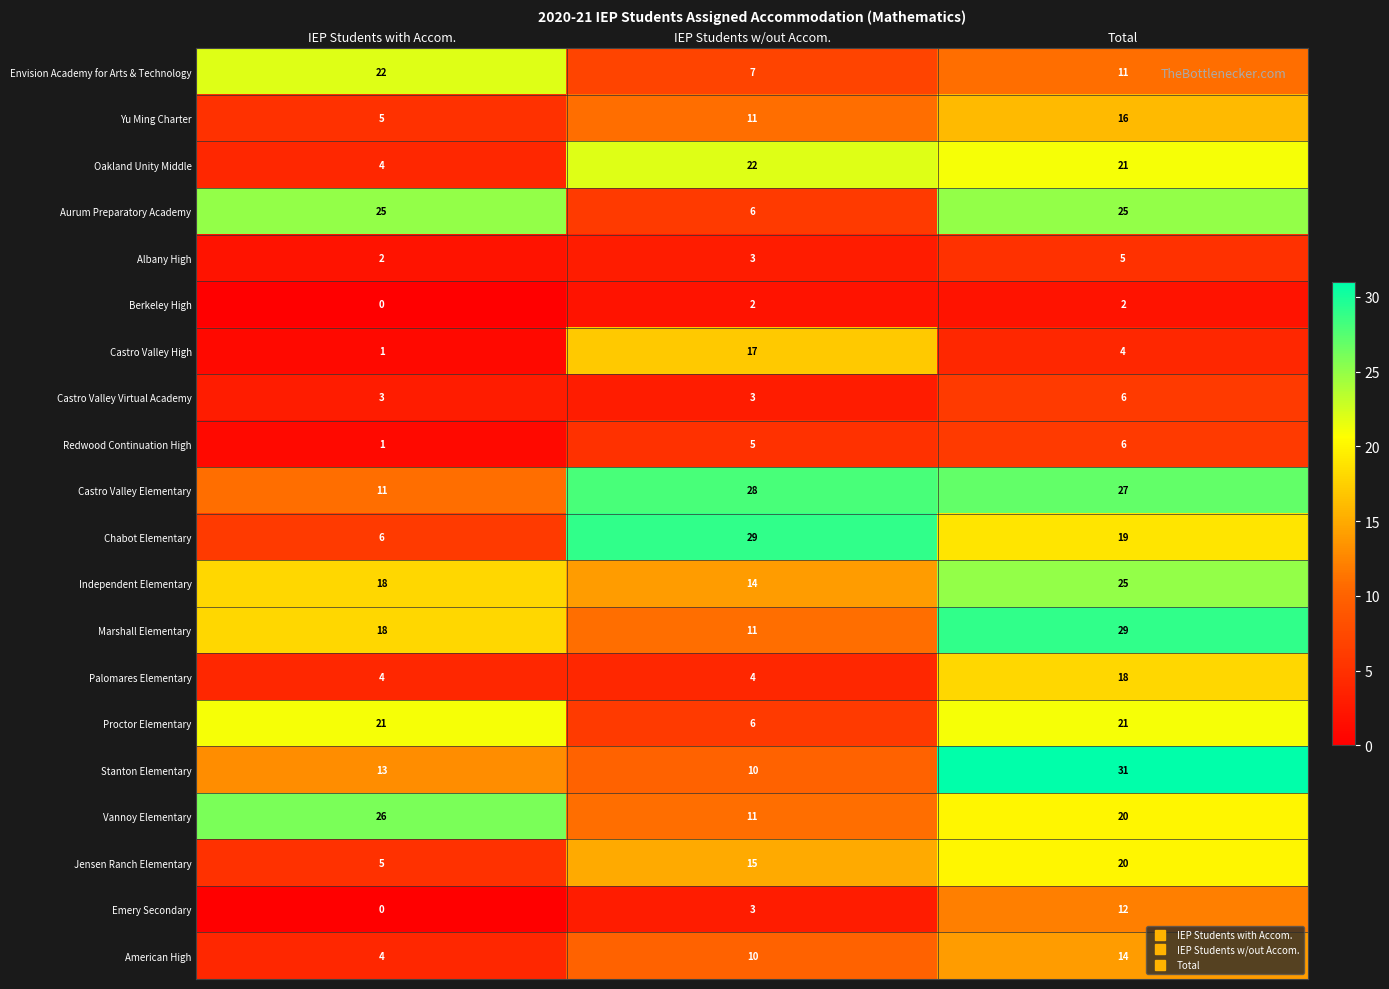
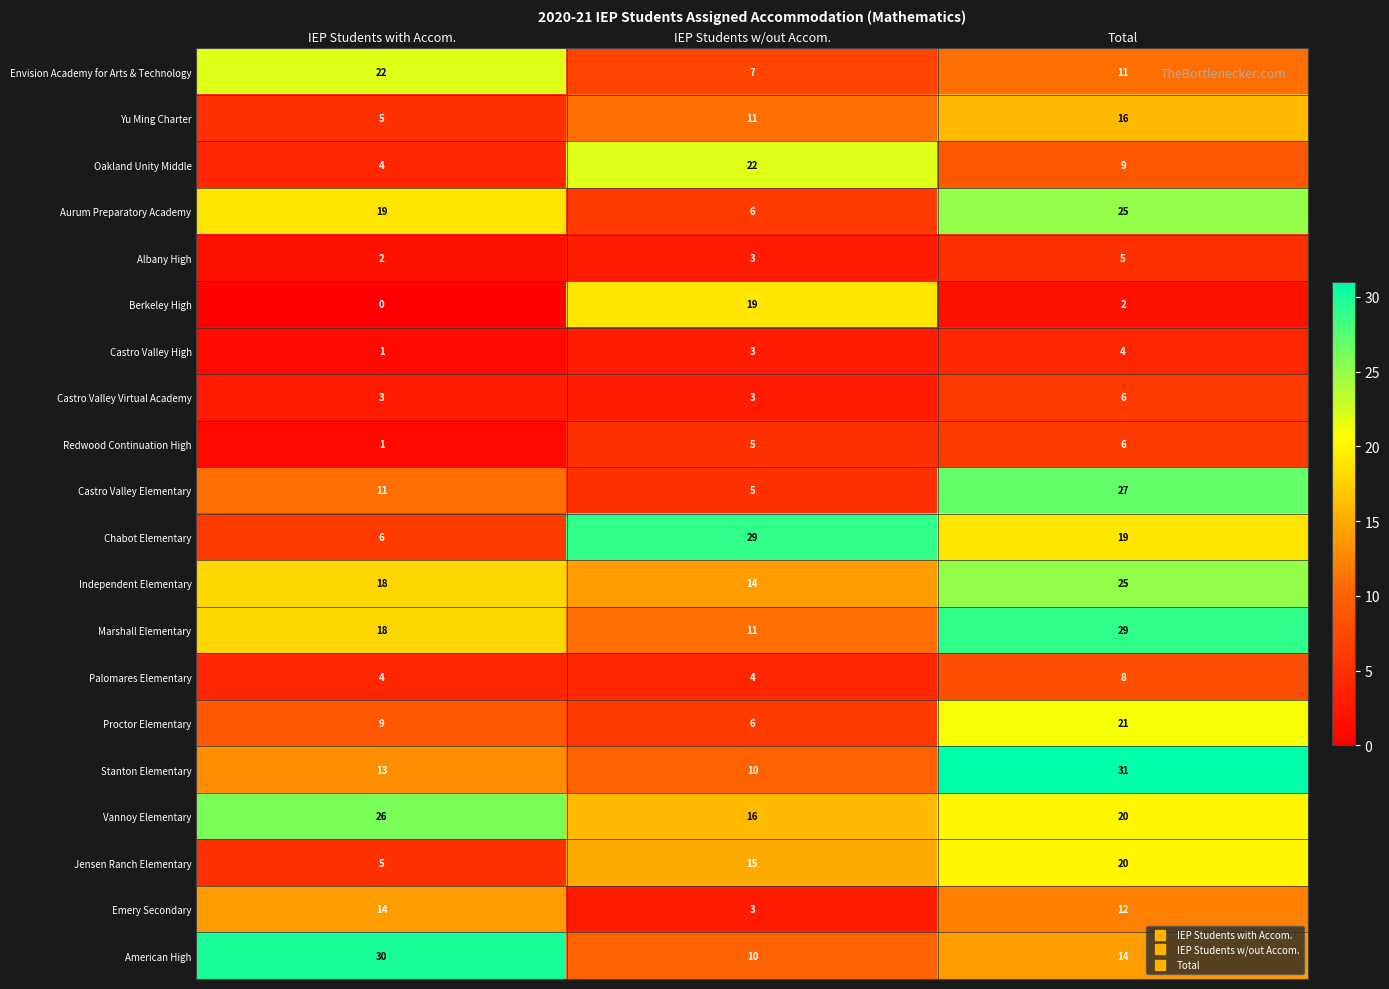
  {
    "Envision Academy for Arts & Technology": {
      "IEP Students with Accom.": 22,
      "IEP Students w/out Accom.": 7
    },
    "Yu Ming Charter": {
      "IEP Students with Accom.": 5,
      "IEP Students w/out Accom.": 11,
      "Total": 16
    },
    "Oakland Unity Middle": {
      "IEP Students with Accom.": 4,
      "IEP Students w/out Accom.": 22,
-     "Total": 21
+     "Total": 9
    },
    "Aurum Preparatory Academy": {
-     "IEP Students with Accom.": 25,
+     "IEP Students with Accom.": 19,
      "IEP Students w/out Accom.": 6,
      "Total": 25
    },
    "Albany High": {
      "IEP Students with Accom.": 2,
      "IEP Students w/out Accom.": 3,
      "Total": 5
    },
    "Berkeley High": {
      "IEP Students with Accom.": 0,
-     "IEP Students w/out Accom.": 2,
+     "IEP Students w/out Accom.": 19,
      "Total": 2
    },
    "Castro Valley High": {
      "IEP Students with Accom.": 1,
-     "IEP Students w/out Accom.": 17,
+     "IEP Students w/out Accom.": 3,
      "Total": 4
    },
    "Castro Valley Virtual Academy": {
      "IEP Students with Accom.": 3,
      "IEP Students w/out Accom.": 3,
      "Total": 6
    },
    "Redwood Continuation High": {
      "IEP Students with Accom.": 1,
      "IEP Students w/out Accom.": 5,
      "Total": 6
    },
    "Castro Valley Elementary": {
      "IEP Students with Accom.": 11,
-     "IEP Students w/out Accom.": 28,
+     "IEP Students w/out Accom.": 5,
      "Total": 27
    },
    "Chabot Elementary": {
      "IEP Students with Accom.": 6,
      "IEP Students w/out Accom.": 29,
      "Total": 19
    },
    "Independent Elementary": {
      "IEP Students with Accom.": 18,
      "IEP Students w/out Accom.": 14,
      "Total": 25
    },
    "Marshall Elementary": {
      "IEP Students with Accom.": 18,
      "IEP Students w/out Accom.": 11,
      "Total": 29
    },
    "Palomares Elementary": {
      "IEP Students with Accom.": 4,
      "IEP Students w/out Accom.": 4,
-     "Total": 18
+     "Total": 8
    },
    "Proctor Elementary": {
-     "IEP Students with Accom.": 21,
+     "IEP Students with Accom.": 9,
      "IEP Students w/out Accom.": 6,
      "Total": 21
    },
    "Stanton Elementary": {
      "IEP Students with Accom.": 13,
      "IEP Students w/out Accom.": 10,
      "Total": 31
    },
    "Vannoy Elementary": {
      "IEP Students with Accom.": 26,
-     "IEP Students w/out Accom.": 11,
+     "IEP Students w/out Accom.": 16,
      "Total": 20
    },
    "Jensen Ranch Elementary": {
      "IEP Students with Accom.": 5,
      "IEP Students w/out Accom.": 15,
      "Total": 20
    },
    "Emery Secondary": {
-     "IEP Students with Accom.": 0,
+     "IEP Students with Accom.": 14,
      "IEP Students w/out Accom.": 3,
      "Total": 12
    },
    "American High": {
-     "IEP Students with Accom.": 4,
+     "IEP Students with Accom.": 30,
      "IEP Students w/out Accom.": 10,
      "Total": 14
    }
  }
